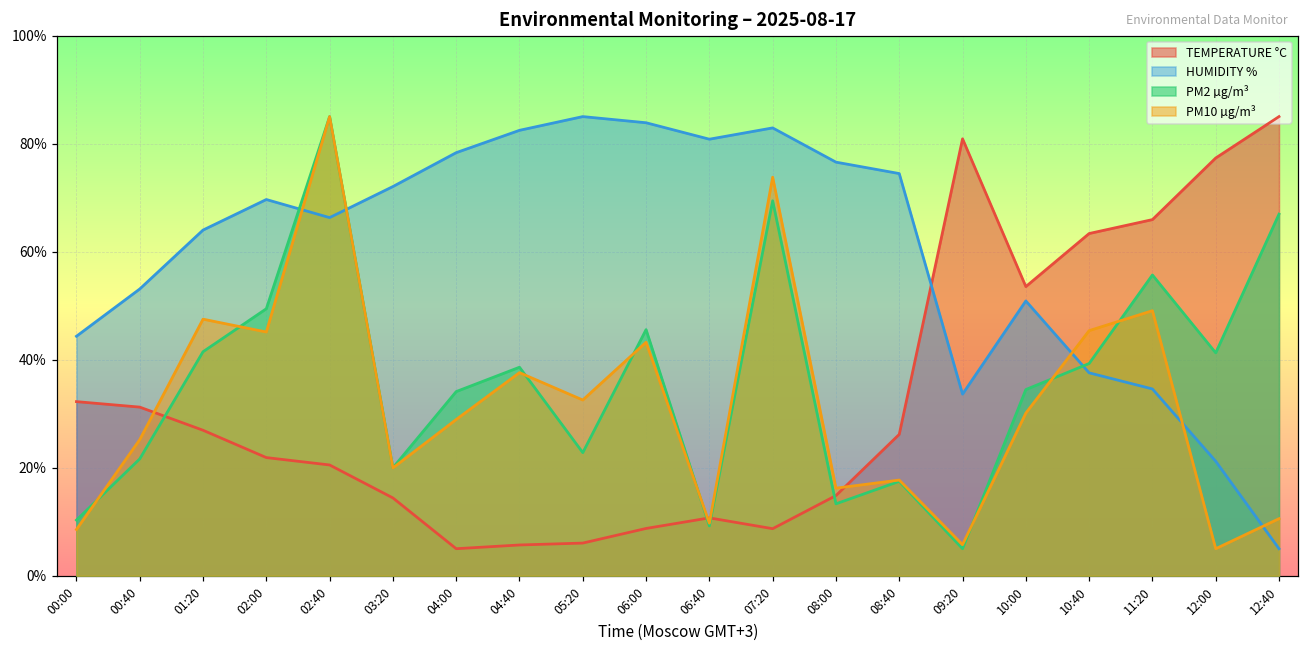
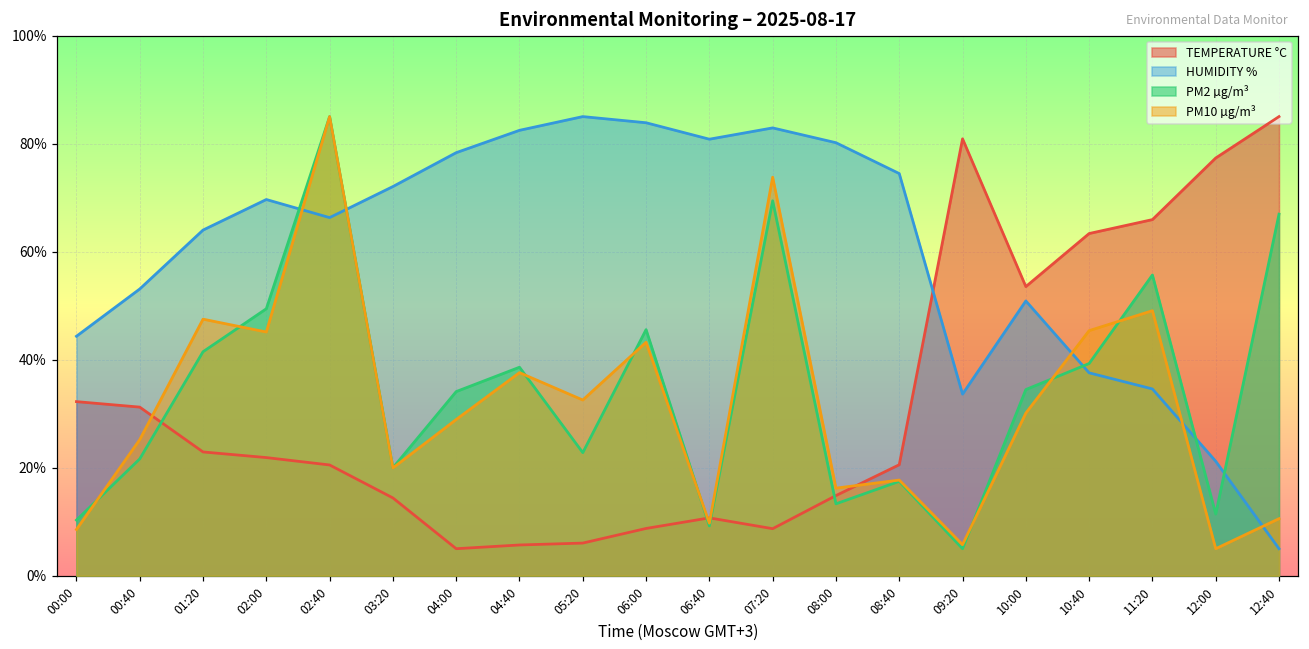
  {
    "TEMPERATURE °C": {
      "00:00": "32%",
      "00:40": "31%",
-     "01:20": "27%",
+     "01:20": "23%",
      "02:00": "22%",
      "02:40": "21%",
      "03:20": "14%",
      "04:00": "5%",
      "04:40": "6%",
      "05:20": "6%",
      "06:00": "9%",
      "06:40": "11%",
      "07:20": "9%",
      "08:00": "15%",
-     "08:40": "26%",
+     "08:40": "21%",
      "09:20": "81%",
      "10:00": "54%",
      "10:40": "63%",
      "11:20": "66%",
      "12:00": "77%"
    },
    "HUMIDITY %": {
      "00:00": "44%",
      "00:40": "53%",
      "01:20": "64%",
      "02:00": "70%",
      "02:40": "66%",
      "03:20": "72%",
      "04:00": "78%",
      "04:40": "82%",
      "05:20": "85%",
      "06:00": "84%",
      "06:40": "81%",
      "07:20": "83%",
-     "08:00": "77%",
+     "08:00": "80%",
      "08:40": "74%",
      "09:20": "34%",
      "10:00": "51%",
      "10:40": "38%",
      "11:20": "35%",
      "12:00": "21%",
      "12:40": "5%"
    },
    "PM2 µg/m³": {
      "00:00": "10%",
      "00:40": "22%",
      "01:20": "41%",
      "02:00": "49%",
      "04:00": "34%",
      "04:40": "39%",
      "05:20": "23%",
      "06:00": "46%",
      "07:20": "69%",
      "08:00": "13%",
      "09:20": "5%",
      "10:00": "34%",
      "10:40": "39%",
      "11:20": "56%",
-     "12:00": "41%",
+     "12:00": "11%",
      "12:40": "67%"
    },
    "PM10 µg/m³": {
      "00:00": "9%",
      "00:40": "25%",
      "01:20": "47%",
      "02:00": "45%",
      "04:00": "29%",
      "04:40": "38%",
      "05:20": "33%",
      "06:00": "43%",
      "07:20": "74%",
      "08:00": "16%",
      "09:20": "6%",
      "10:00": "30%",
      "10:40": "45%",
      "11:20": "49%",
      "12:00": "5%",
      "12:40": "11%"
    }
  }
